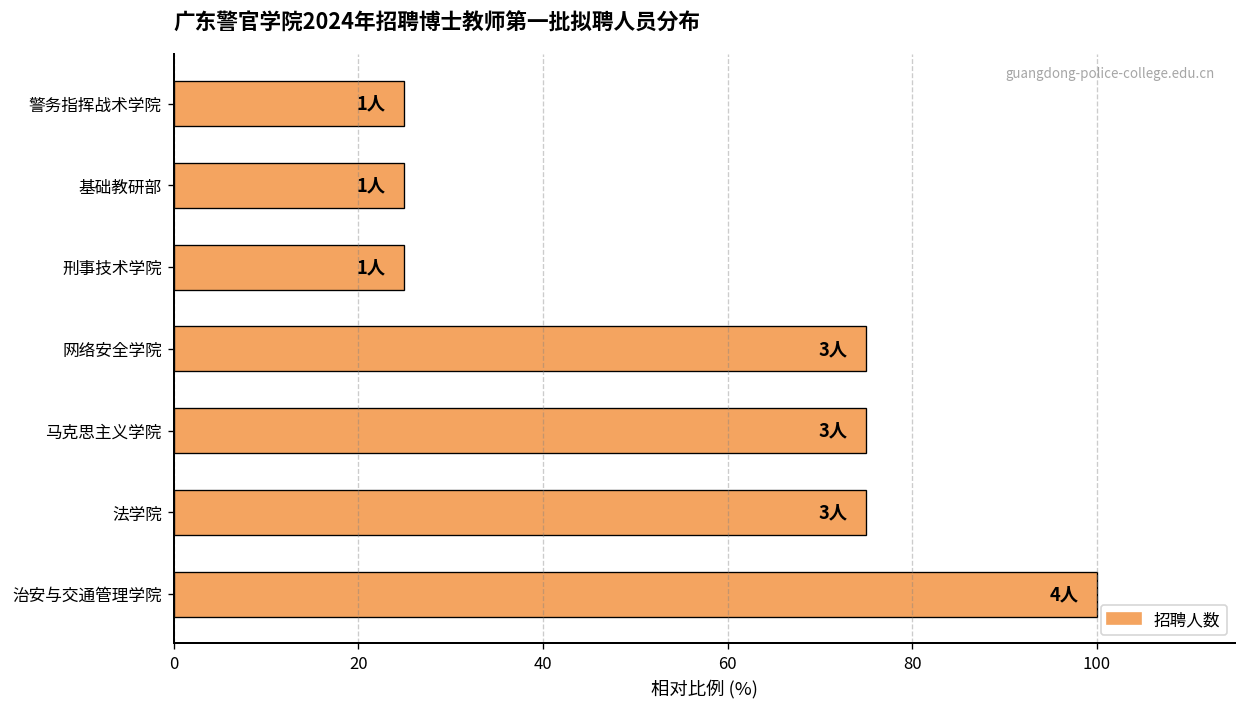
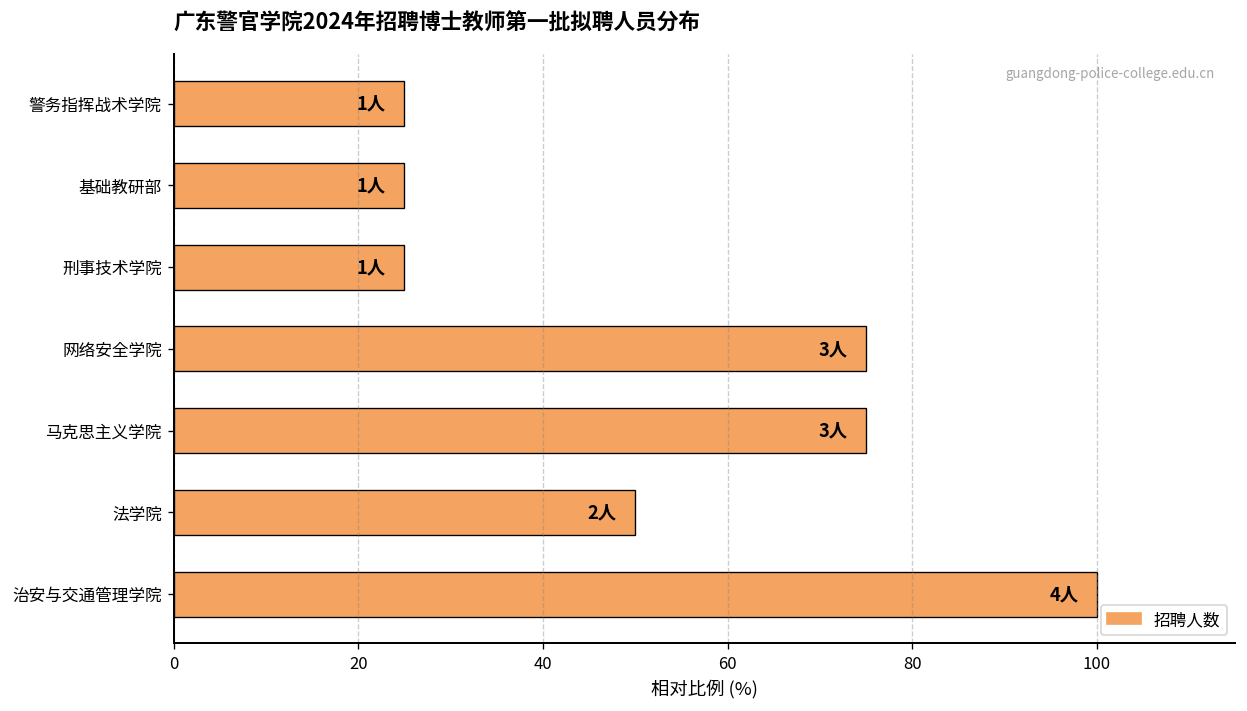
  {
-   "法学院": "3人"
+   "法学院": "2人"
  }
